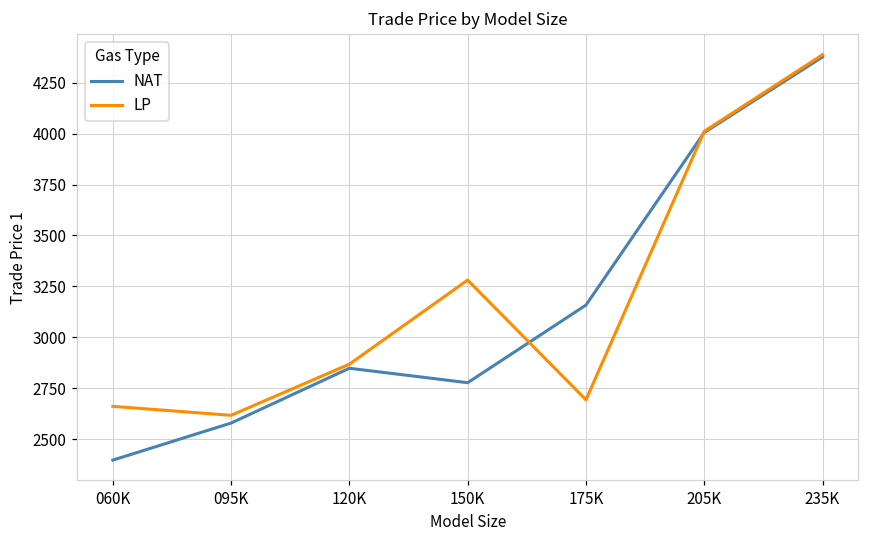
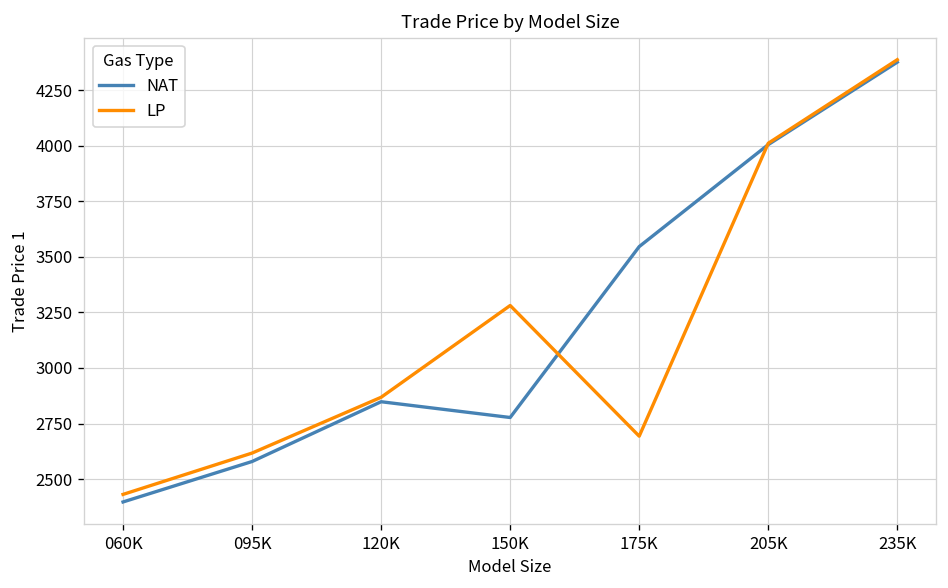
  {
    "NAT": {
      "060K": 2400,
      "095K": 2580,
      "120K": 2850,
      "150K": 2780,
-     "175K": 3160
+     "175K": 3550
    },
    "LP": {
-     "060K": 2660,
+     "060K": 2430,
      "095K": 2620,
      "120K": 2870,
      "150K": 3280,
      "175K": 2690
    }
  }
